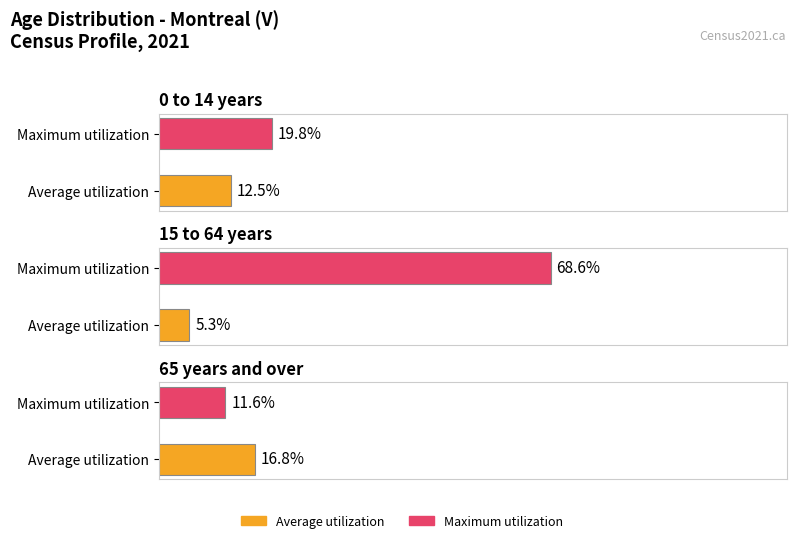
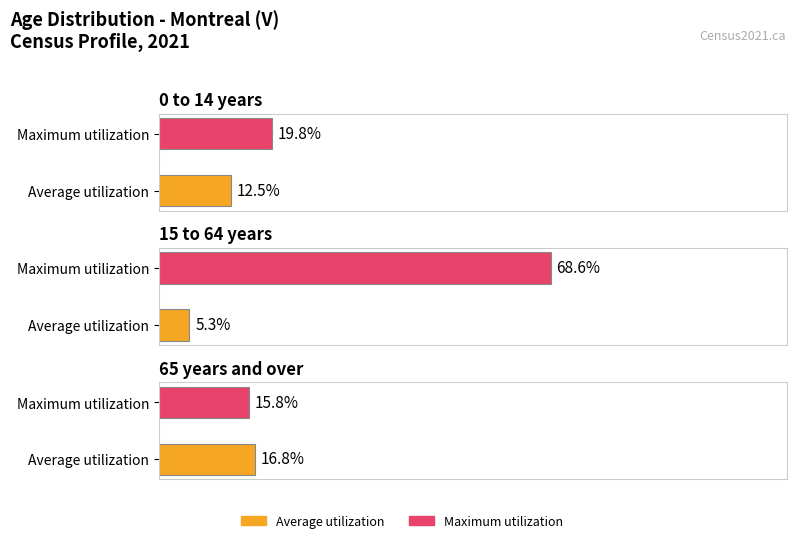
  {
    "0 to 14 years": {
      "Maximum utilization": "19.8%",
      "Average utilization": "12.5%"
    },
    "15 to 64 years": {
      "Maximum utilization": "68.6%",
      "Average utilization": "5.3%"
    },
    "65 years and over": {
-     "Maximum utilization": "11.6%",
+     "Maximum utilization": "15.8%",
      "Average utilization": "16.8%"
    }
  }
